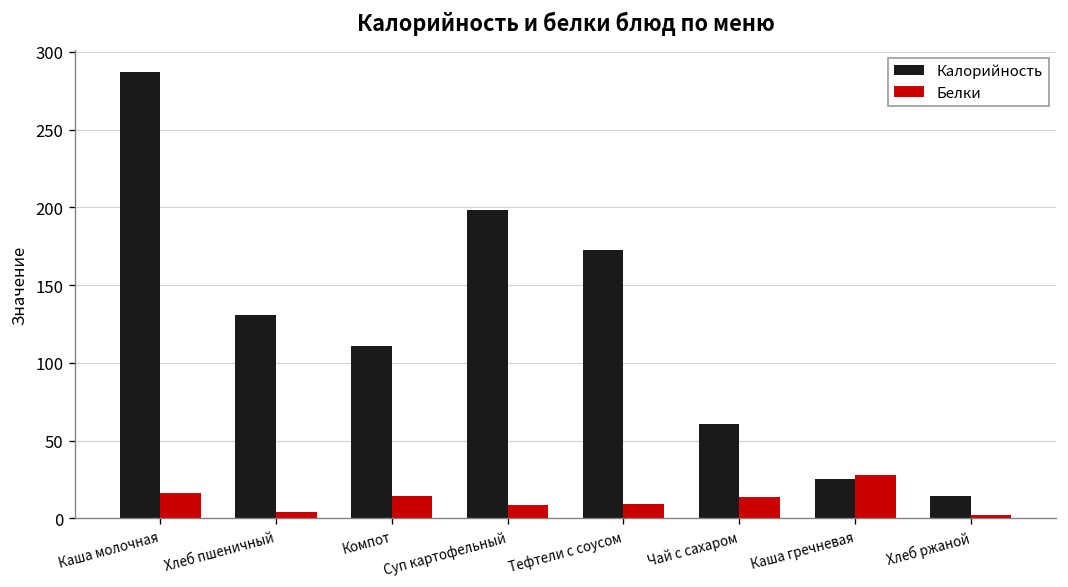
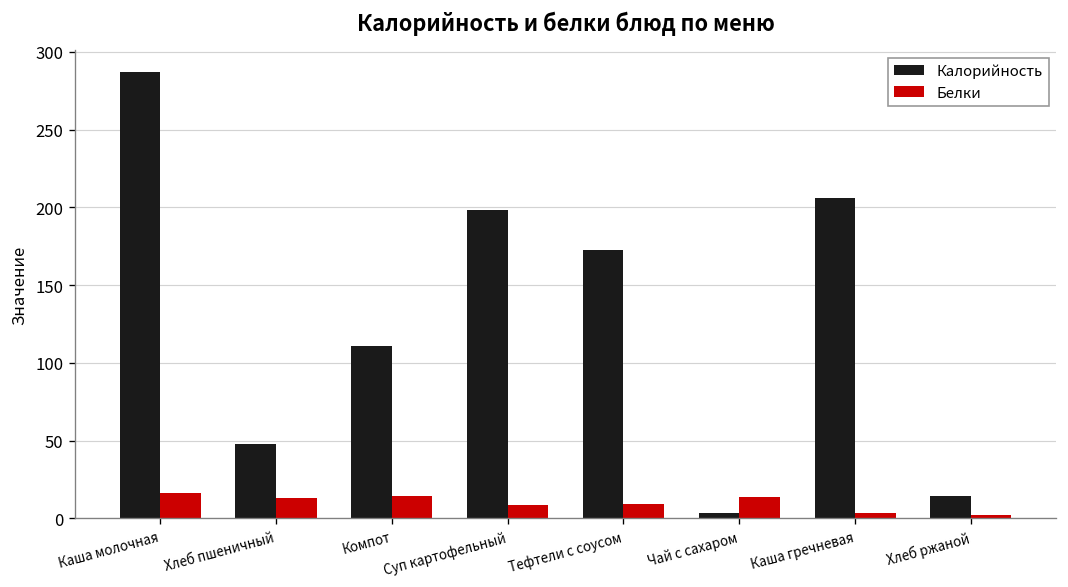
  {
    "Калорийность": {
      "Каша молочная": 287,
-     "Хлеб пшеничный": 131,
+     "Хлеб пшеничный": 48,
      "Компот": 111,
      "Суп картофельный": 198,
      "Тефтели с соусом": 173,
-     "Чай с сахаром": 61,
-     "Каша гречневая": 25,
+     "Чай с сахаром": 4,
+     "Каша гречневая": 206,
      "Хлеб ржаной": 14
    },
    "Белки": {
      "Каша молочная": 17,
-     "Хлеб пшеничный": 4,
+     "Хлеб пшеничный": 13,
      "Компот": 15,
      "Суп картофельный": 8,
      "Тефтели с соусом": 9,
      "Чай с сахаром": 14,
-     "Каша гречневая": 28,
+     "Каша гречневая": 4,
      "Хлеб ржаной": 2
    }
  }
